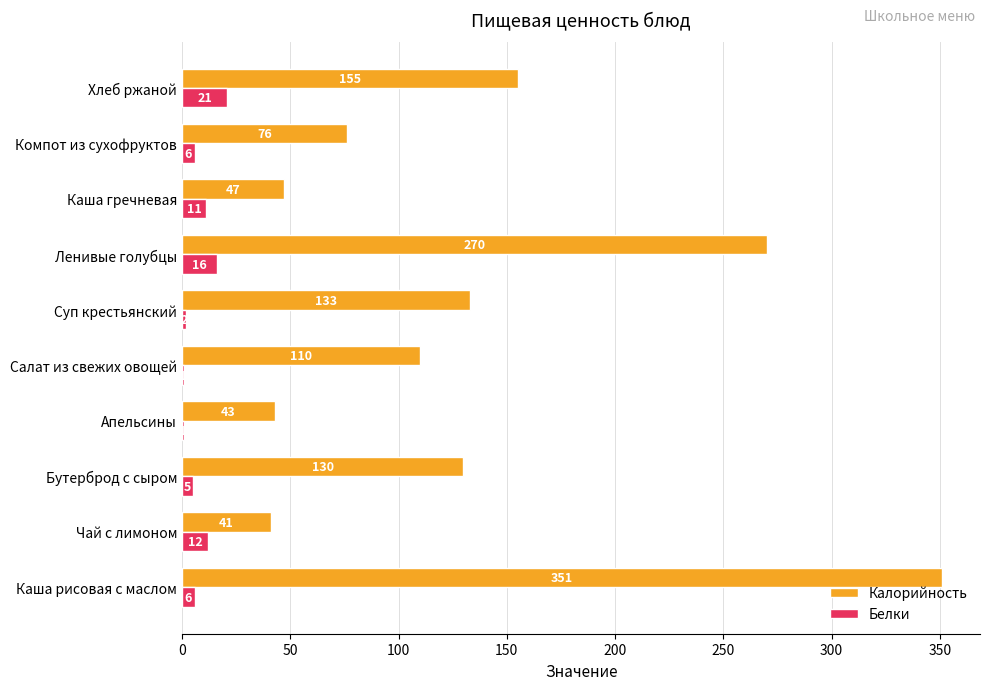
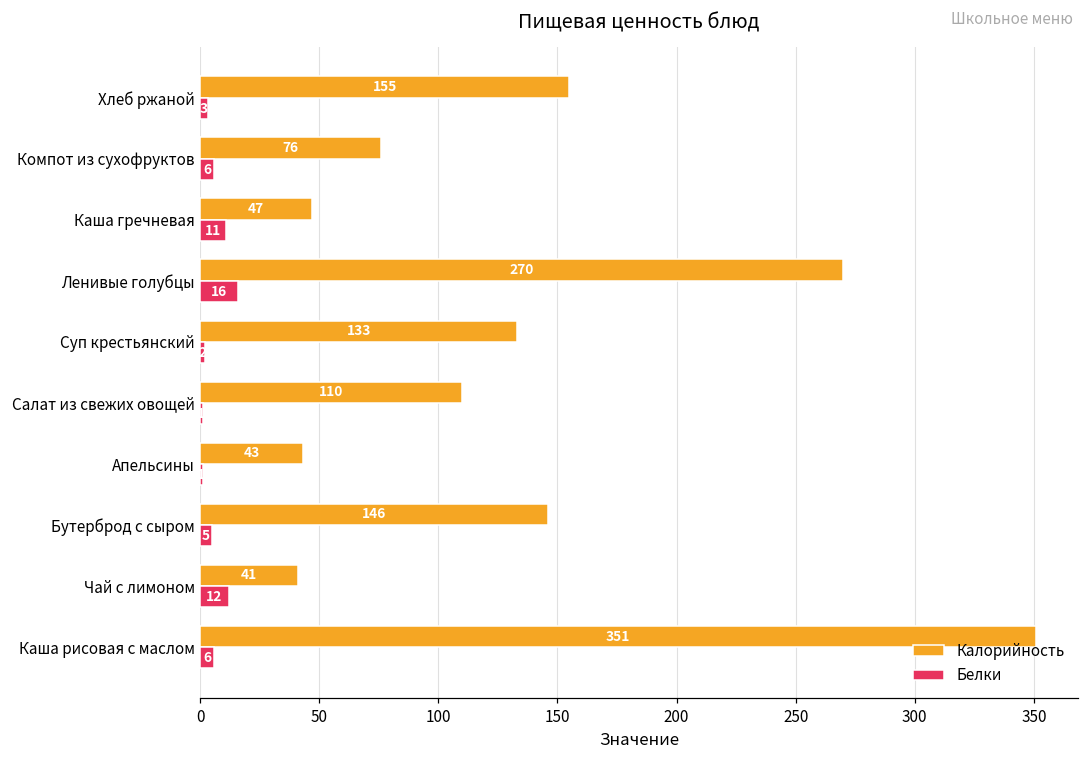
  {
    "Калорийность": {
      "Хлеб ржаной": 155,
      "Компот из сухофруктов": 76,
      "Каша гречневая": 47,
      "Ленивые голубцы": 270,
      "Суп крестьянский": 133,
      "Салат из свежих овощей": 110,
      "Апельсины": 43,
-     "Бутерброд с сыром": 130,
+     "Бутерброд с сыром": 146,
      "Чай с лимоном": 41,
      "Каша рисовая с маслом": 351
    },
    "Белки": {
-     "Хлеб ржаной": 21,
+     "Хлеб ржаной": 3,
      "Компот из сухофруктов": 6,
      "Каша гречневая": 11,
      "Ленивые голубцы": 16,
      "Бутерброд с сыром": 5,
      "Чай с лимоном": 12,
      "Каша рисовая с маслом": 6
    }
  }
